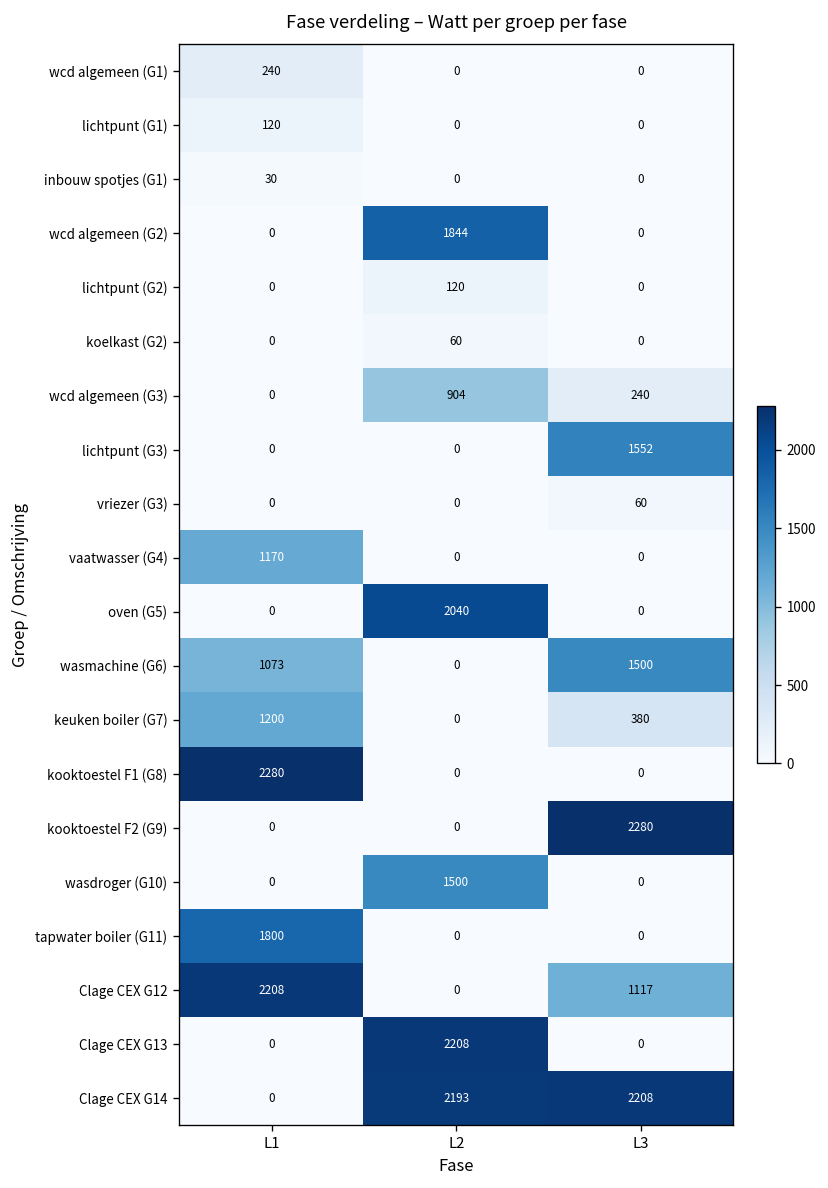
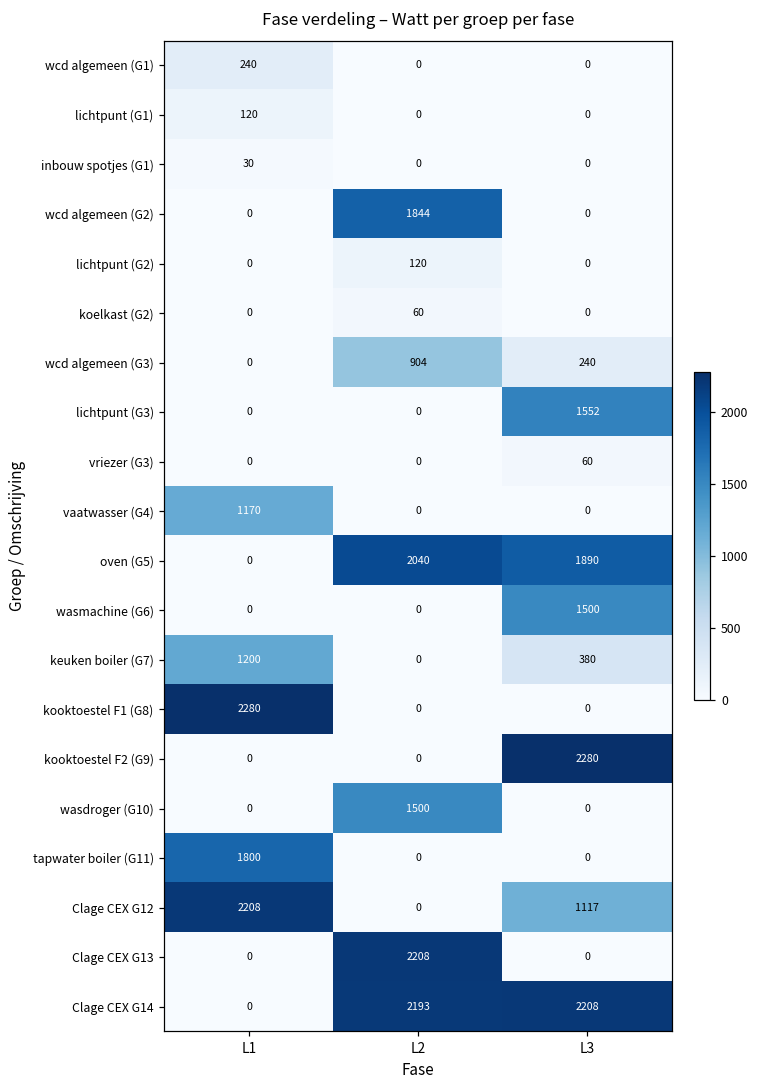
  {
    "wcd algemeen (G1)": {
      "L1": 240,
      "L2": 0,
      "L3": 0
    },
    "lichtpunt (G1)": {
      "L1": 120,
      "L2": 0,
      "L3": 0
    },
    "inbouw spotjes (G1)": {
      "L1": 30,
      "L2": 0,
      "L3": 0
    },
    "wcd algemeen (G2)": {
      "L1": 0,
      "L2": 1844,
      "L3": 0
    },
    "lichtpunt (G2)": {
      "L1": 0,
      "L2": 120,
      "L3": 0
    },
    "koelkast (G2)": {
      "L1": 0,
      "L2": 60,
      "L3": 0
    },
    "wcd algemeen (G3)": {
      "L1": 0,
      "L2": 904,
      "L3": 240
    },
    "lichtpunt (G3)": {
      "L1": 0,
      "L2": 0,
      "L3": 1552
    },
    "vriezer (G3)": {
      "L1": 0,
      "L2": 0,
      "L3": 60
    },
    "vaatwasser (G4)": {
      "L1": 1170,
      "L2": 0,
      "L3": 0
    },
    "oven (G5)": {
      "L1": 0,
      "L2": 2040,
-     "L3": 0
+     "L3": 1890
    },
    "wasmachine (G6)": {
-     "L1": 1073,
+     "L1": 0,
      "L2": 0,
      "L3": 1500
    },
    "keuken boiler (G7)": {
      "L1": 1200,
      "L2": 0,
      "L3": 380
    },
    "kooktoestel F1 (G8)": {
      "L1": 2280,
      "L2": 0,
      "L3": 0
    },
    "kooktoestel F2 (G9)": {
      "L1": 0,
      "L2": 0,
      "L3": 2280
    },
    "wasdroger (G10)": {
      "L1": 0,
      "L2": 1500,
      "L3": 0
    },
    "tapwater boiler (G11)": {
      "L1": 1800,
      "L2": 0,
      "L3": 0
    },
    "Clage CEX G12": {
      "L1": 2208,
      "L2": 0,
      "L3": 1117
    },
    "Clage CEX G13": {
      "L1": 0,
      "L2": 2208,
      "L3": 0
    },
    "Clage CEX G14": {
      "L1": 0,
      "L2": 2193,
      "L3": 2208
    }
  }
